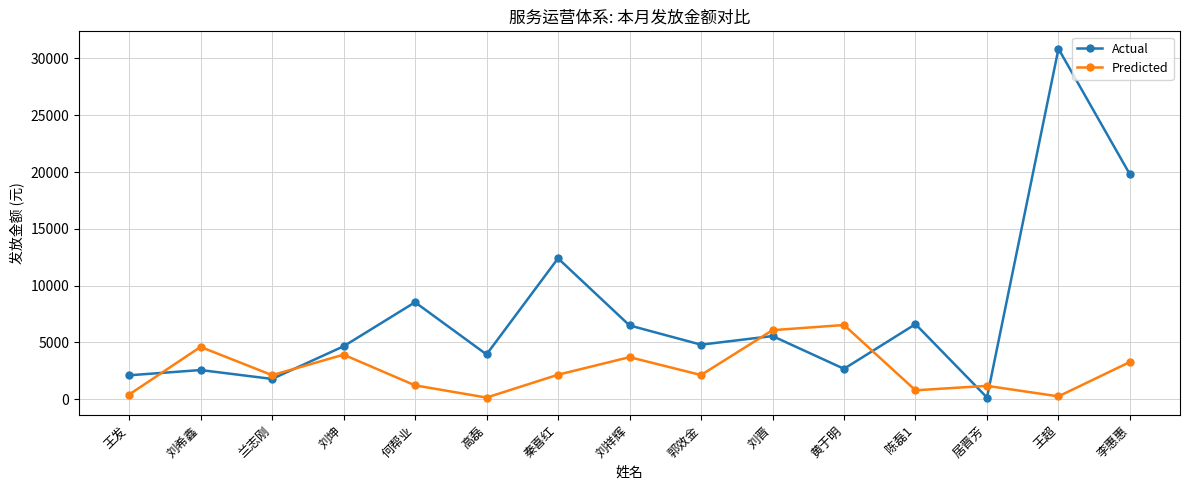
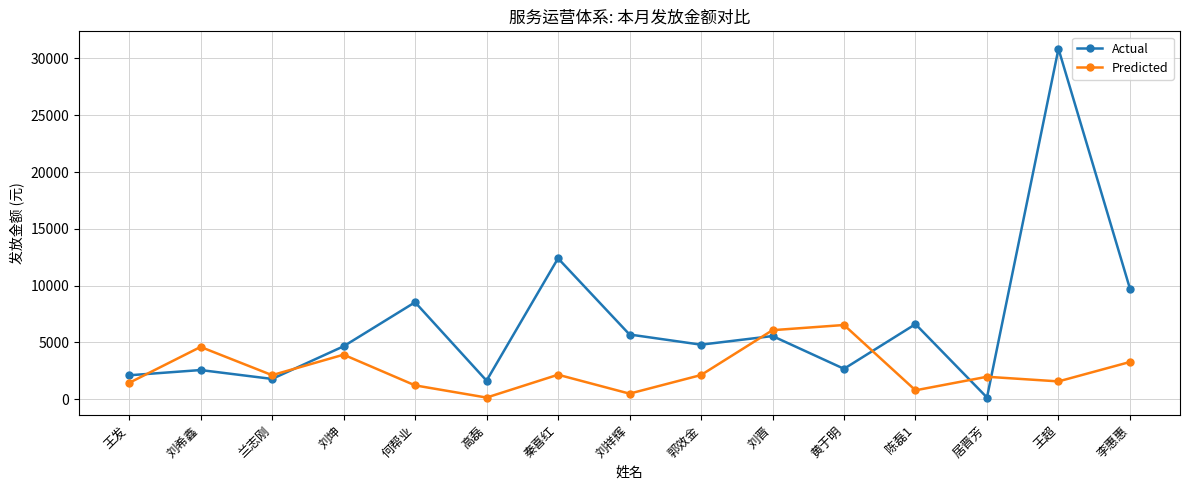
  {
    "Actual": {
      "王发": 2100,
      "刘希鑫": 2600,
      "兰志刚": 1800,
      "刘坤": 4700,
      "何帮业": 8500,
-     "高磊": 3900,
+     "高磊": 1600,
      "秦喜红": 12400,
-     "刘祥辉": 6500,
+     "刘祥辉": 5700,
      "郭效金": 4800,
      "刘晋": 5600,
      "黄于明": 2700,
      "陈磊1": 6600,
      "居晋芳": 200,
      "王超": 30800,
-     "李惠惠": 19800
+     "李惠惠": 9700
    },
    "Predicted": {
-     "王发": 400,
+     "王发": 1400,
      "刘希鑫": 4600,
      "兰志刚": 2100,
      "刘坤": 3900,
      "何帮业": 1200,
      "高磊": 100,
      "秦喜红": 2200,
-     "刘祥辉": 3700,
+     "刘祥辉": 500,
      "郭效金": 2100,
      "刘晋": 6100,
      "黄于明": 6500,
      "陈磊1": 800,
-     "居晋芳": 1200,
-     "王超": 300,
+     "居晋芳": 2000,
+     "王超": 1600,
      "李惠惠": 3300
    }
  }
